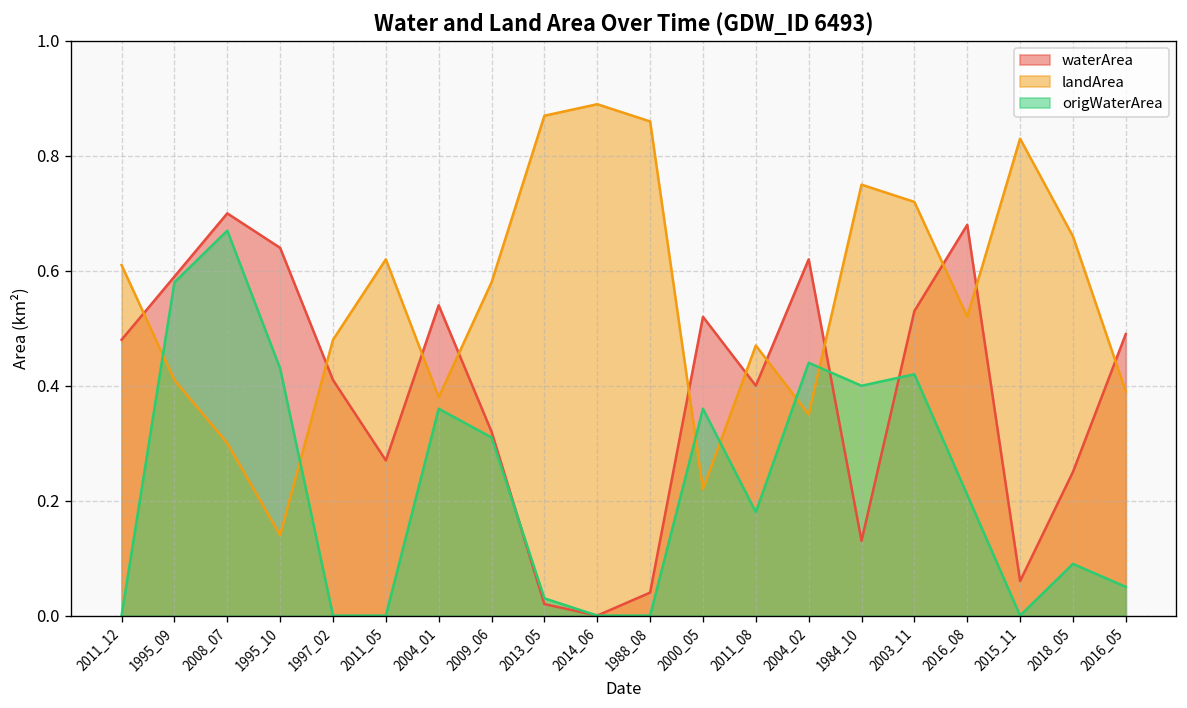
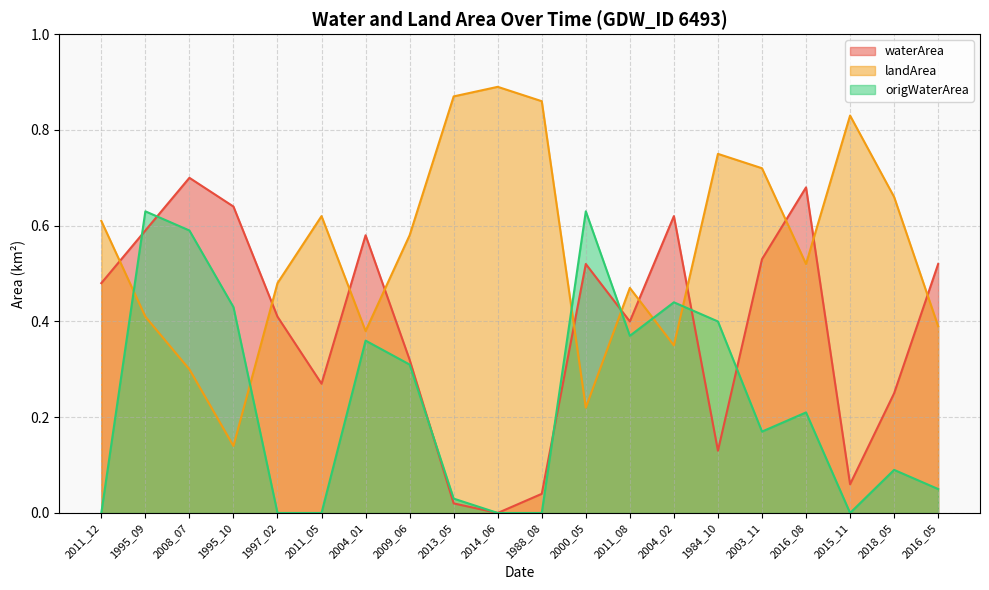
  {
    "waterArea": {
      "2011_12": 0.48,
      "1995_09": 0.59,
      "2008_07": 0.70,
      "1995_10": 0.64,
      "1997_02": 0.41,
      "2011_05": 0.27,
-     "2004_01": 0.54,
+     "2004_01": 0.58,
      "2009_06": 0.32,
      "2013_05": 0.02,
      "1988_08": 0.04,
      "2000_05": 0.52,
      "2011_08": 0.40,
      "2004_02": 0.62,
      "1984_10": 0.13,
      "2003_11": 0.53,
      "2016_08": 0.68,
      "2015_11": 0.06,
      "2018_05": 0.25,
-     "2016_05": 0.49
+     "2016_05": 0.52
    },
    "landArea": {
      "2011_12": 0.61,
      "1995_09": 0.41,
      "2008_07": 0.30,
      "1995_10": 0.14,
      "1997_02": 0.48,
      "2011_05": 0.62,
      "2004_01": 0.38,
      "2009_06": 0.58,
      "2013_05": 0.87,
      "2014_06": 0.89,
      "1988_08": 0.86,
      "2000_05": 0.22,
      "2011_08": 0.47,
      "2004_02": 0.35,
      "1984_10": 0.75,
      "2003_11": 0.72,
      "2016_08": 0.52,
      "2015_11": 0.83,
      "2018_05": 0.66,
      "2016_05": 0.39
    },
    "origWaterArea": {
      "2011_12": 0.00,
-     "1995_09": 0.58,
-     "2008_07": 0.67,
+     "1995_09": 0.63,
+     "2008_07": 0.59,
      "1995_10": 0.43,
      "1997_02": 0.00,
      "2011_05": 0.00,
      "2004_01": 0.36,
      "2009_06": 0.31,
      "2013_05": 0.03,
      "1988_08": 0.00,
-     "2000_05": 0.36,
-     "2011_08": 0.18,
+     "2000_05": 0.63,
+     "2011_08": 0.37,
      "2004_02": 0.44,
      "1984_10": 0.40,
-     "2003_11": 0.42,
+     "2003_11": 0.17,
      "2016_08": 0.21,
      "2015_11": 0.00,
      "2018_05": 0.09,
      "2016_05": 0.05
    }
  }
